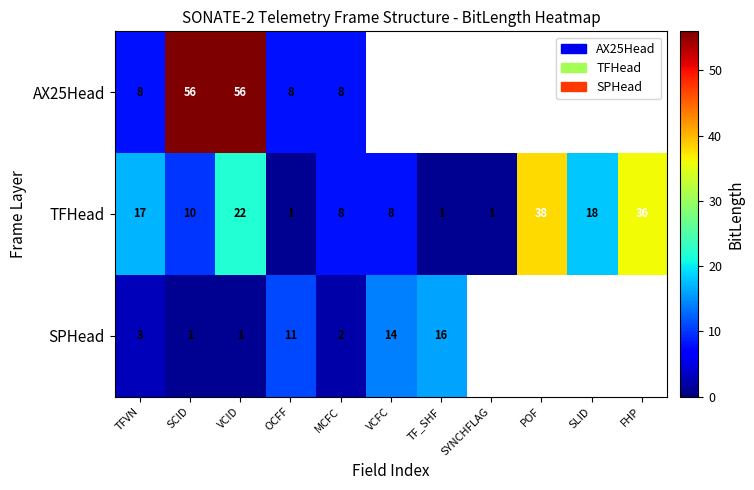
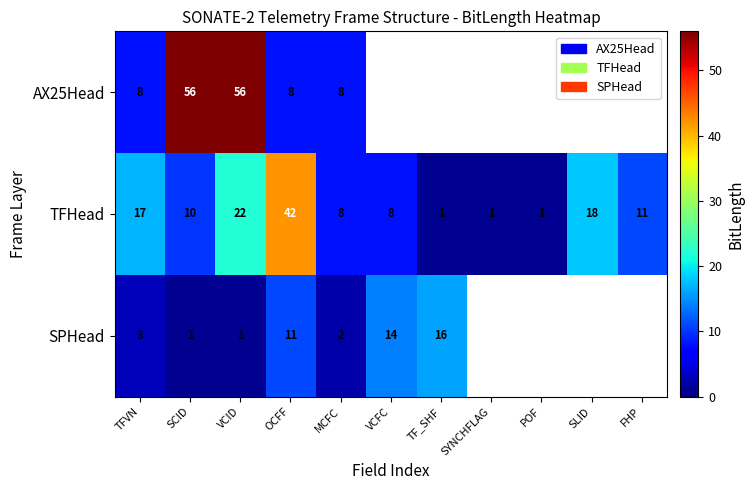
  {
    "AX25Head": {
      "TFVN": 8,
      "SCID": 56,
      "VCID": 56,
      "OCFF": 8,
      "MCFC": 8
    },
    "TFHead": {
      "TFVN": 17,
      "SCID": 10,
      "VCID": 22,
-     "OCFF": 1,
+     "OCFF": 42,
      "MCFC": 8,
      "VCFC": 8,
      "TF_SHF": 1,
      "SYNCHFLAG": 1,
-     "POF": 38,
+     "POF": 1,
      "SLID": 18,
-     "FHP": 36
+     "FHP": 11
    },
    "SPHead": {
      "TFVN": 3,
      "SCID": 1,
      "VCID": 1,
      "OCFF": 11,
      "MCFC": 2,
      "VCFC": 14,
      "TF_SHF": 16
    }
  }
